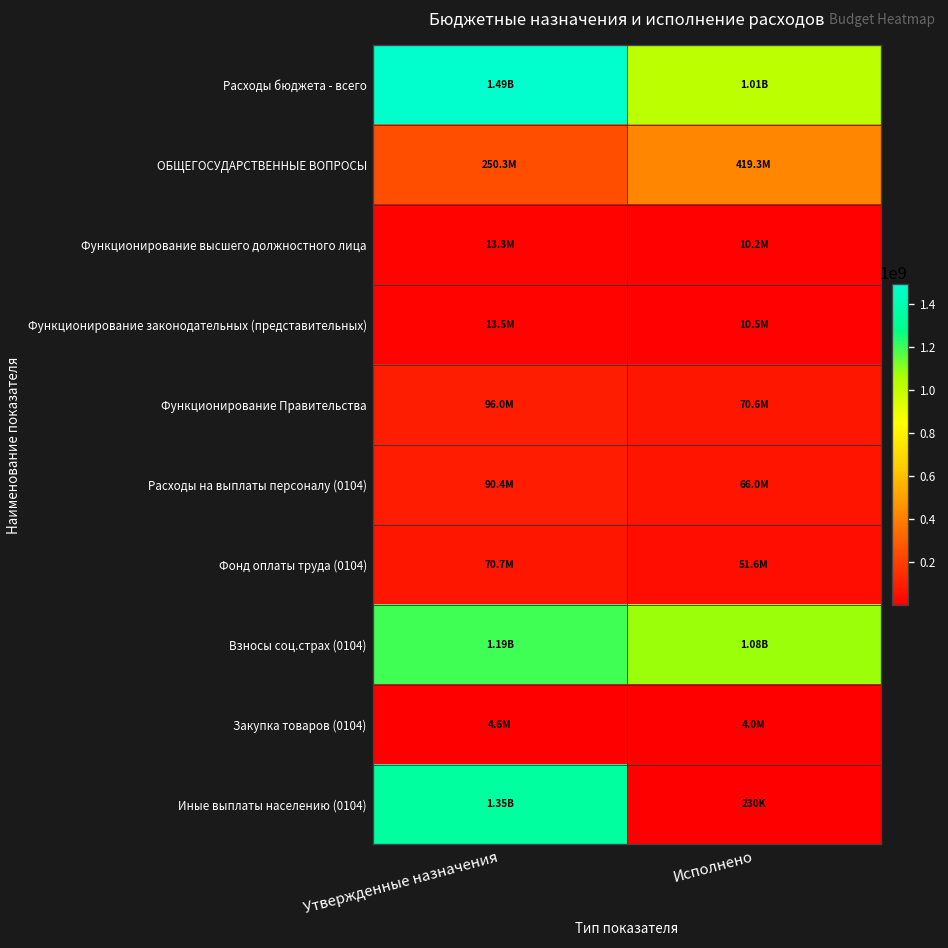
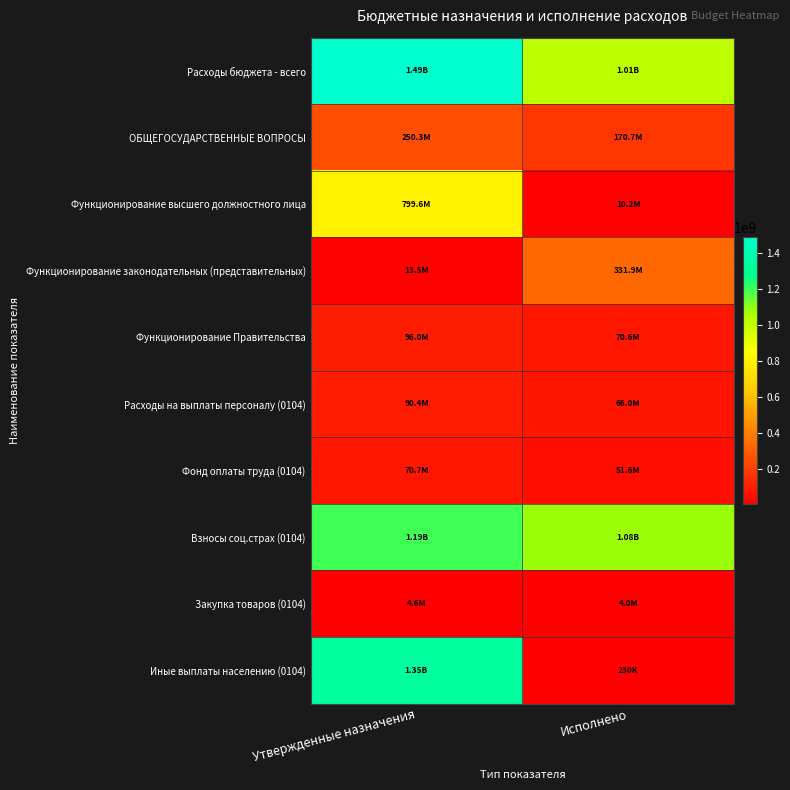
  {
    "Расходы бюджета - всего": {
      "Утвержденные назначения": "1.49B",
      "Исполнено": "1.01B"
    },
    "ОБЩЕГОСУДАРСТВЕННЫЕ ВОПРОСЫ": {
      "Утвержденные назначения": "250.3M",
-     "Исполнено": "419.3M"
+     "Исполнено": "170.7M"
    },
    "Функционирование высшего должностного лица": {
-     "Утвержденные назначения": "13.3M",
+     "Утвержденные назначения": "799.6M",
      "Исполнено": "10.2M"
    },
    "Функционирование законодательных (представительных)": {
      "Утвержденные назначения": "13.5M",
-     "Исполнено": "10.5M"
+     "Исполнено": "331.9M"
    },
    "Функционирование Правительства": {
      "Утвержденные назначения": "96.0M",
      "Исполнено": "70.6M"
    },
    "Расходы на выплаты персоналу (0104)": {
      "Утвержденные назначения": "90.4M",
      "Исполнено": "66.0M"
    },
    "Фонд оплаты труда (0104)": {
      "Утвержденные назначения": "70.7M",
      "Исполнено": "51.6M"
    },
    "Взносы соц.страх (0104)": {
      "Утвержденные назначения": "1.19B",
      "Исполнено": "1.08B"
    },
    "Закупка товаров (0104)": {
      "Утвержденные назначения": "4.6M",
      "Исполнено": "4.0M"
    },
    "Иные выплаты населению (0104)": {
      "Утвержденные назначения": "1.35B",
      "Исполнено": "230K"
    }
  }
